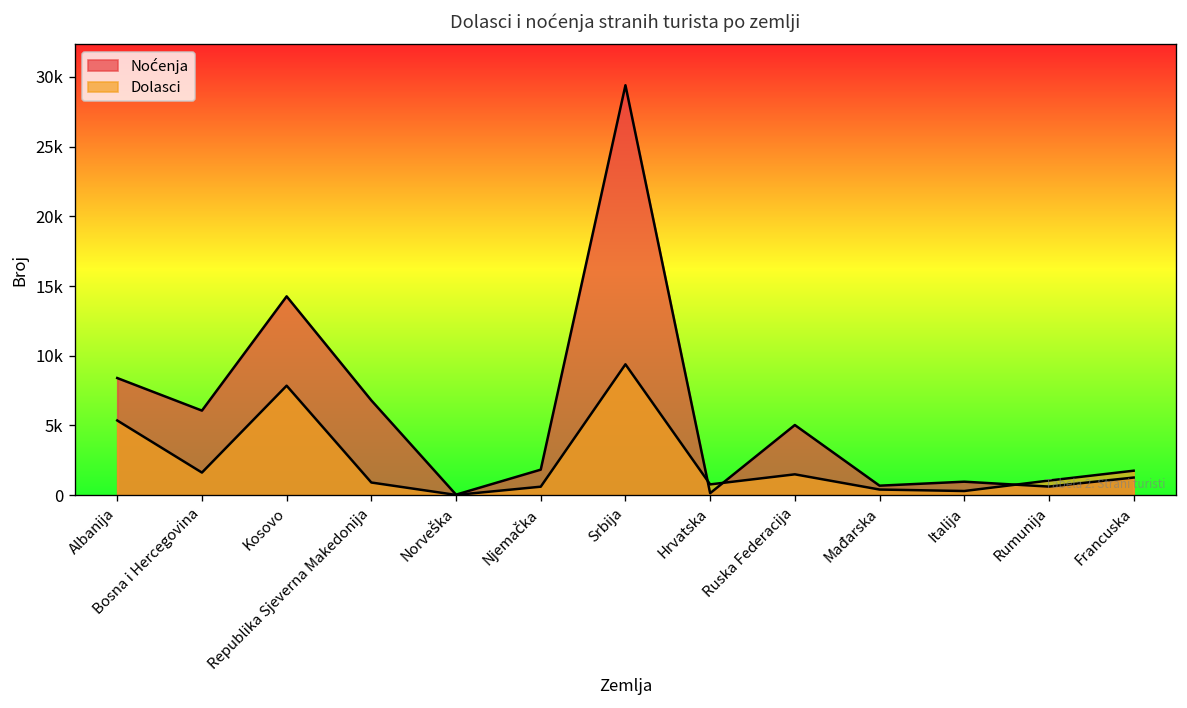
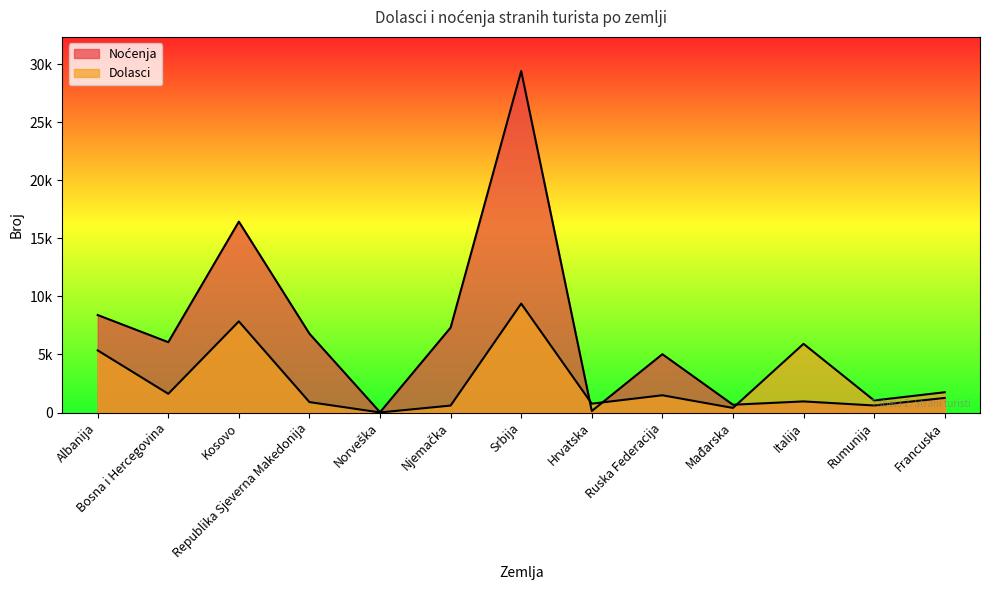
  {
    "Noćenja": {
      "Albanija": 8400,
      "Bosna i Hercegovina": 6100,
-     "Kosovo": 14300,
+     "Kosovo": 16400,
      "Republika Sjeverna Makedonija": 6800,
-     "Njemačka": 1800,
+     "Njemačka": 7300,
      "Srbija": 29400,
      "Hrvatska": 100,
      "Ruska Federacija": 5000,
      "Mađarska": 700,
      "Italija": 1000,
      "Francuska": 1300
    },
    "Dolasci": {
      "Albanija": 5400,
      "Bosna i Hercegovina": 1600,
      "Kosovo": 7800,
      "Republika Sjeverna Makedonija": 900,
      "Njemačka": 600,
      "Srbija": 9400,
      "Hrvatska": 800,
      "Ruska Federacija": 1500,
      "Mađarska": 400,
-     "Italija": 300,
+     "Italija": 5900,
      "Francuska": 1700
    }
  }
